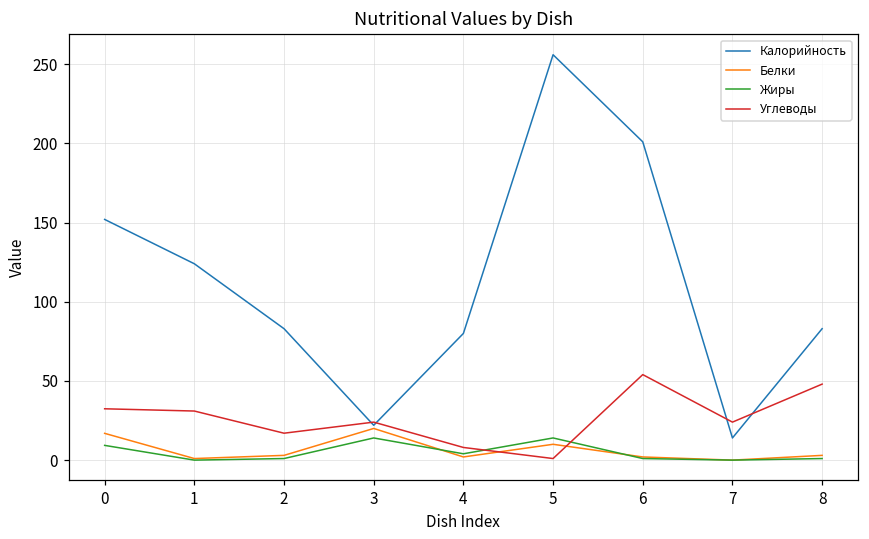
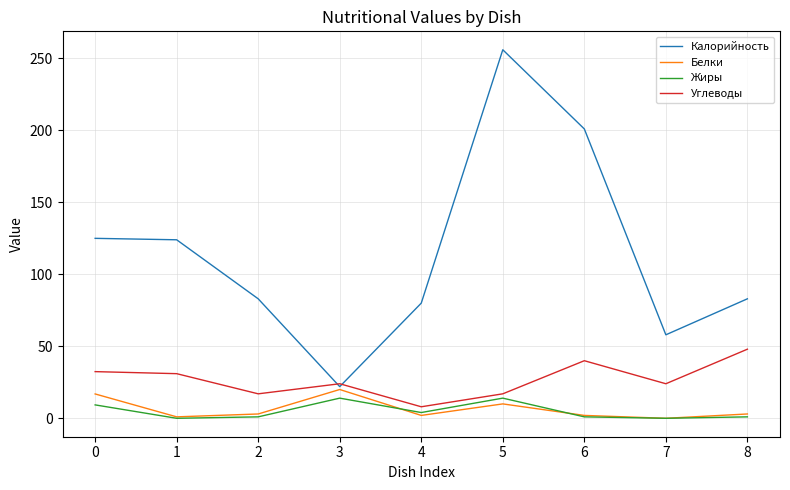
  {
    "Калорийность": {
-     "0": 152,
+     "0": 125,
      "1": 124,
      "2": 83,
      "3": 22,
      "4": 80,
      "5": 256,
      "6": 201,
-     "7": 14,
+     "7": 58,
      "8": 83
    },
    "Белки": {
      "0": 17,
      "2": 3,
      "3": 20,
      "4": 2,
      "5": 10,
      "8": 3
    },
    "Жиры": {
      "0": 9,
      "2": 1,
      "3": 14,
      "4": 4,
      "5": 14,
      "8": 1
    },
    "Углеводы": {
      "0": 32,
      "1": 31,
      "2": 17,
      "3": 24,
      "4": 8,
-     "5": 1,
-     "6": 54,
+     "5": 17,
+     "6": 40,
      "7": 24,
      "8": 48
    }
  }
